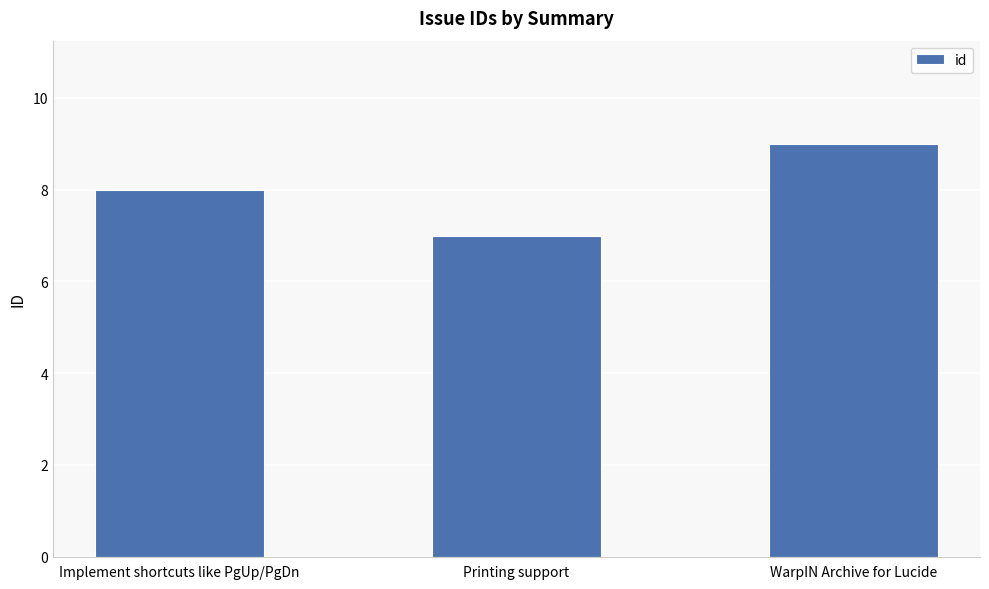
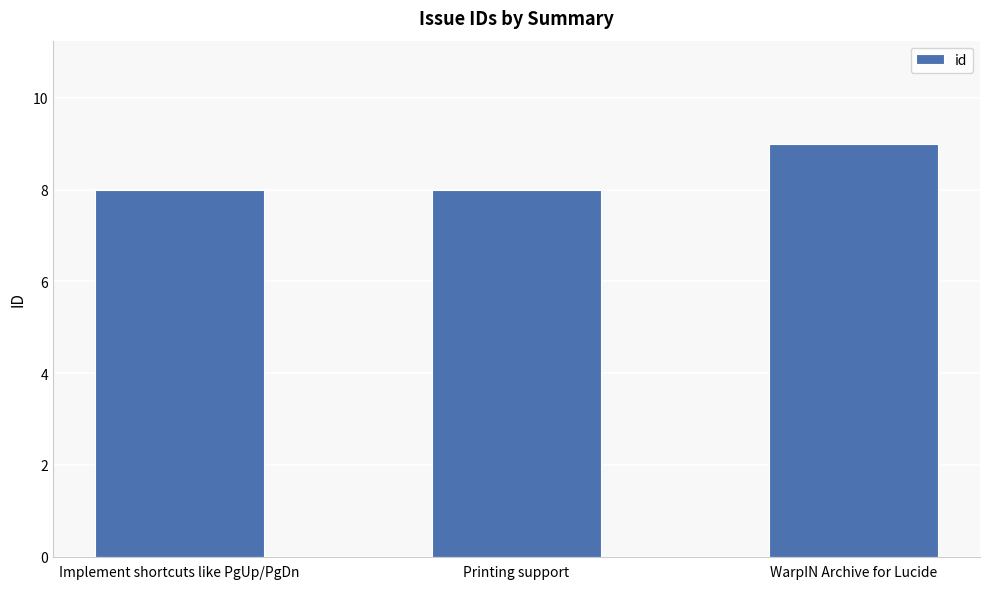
  {
    "Implement shortcuts like PgUp/PgDn": 8,
-   "Printing support": 7,
+   "Printing support": 8,
    "WarpIN Archive for Lucide": 9
  }
